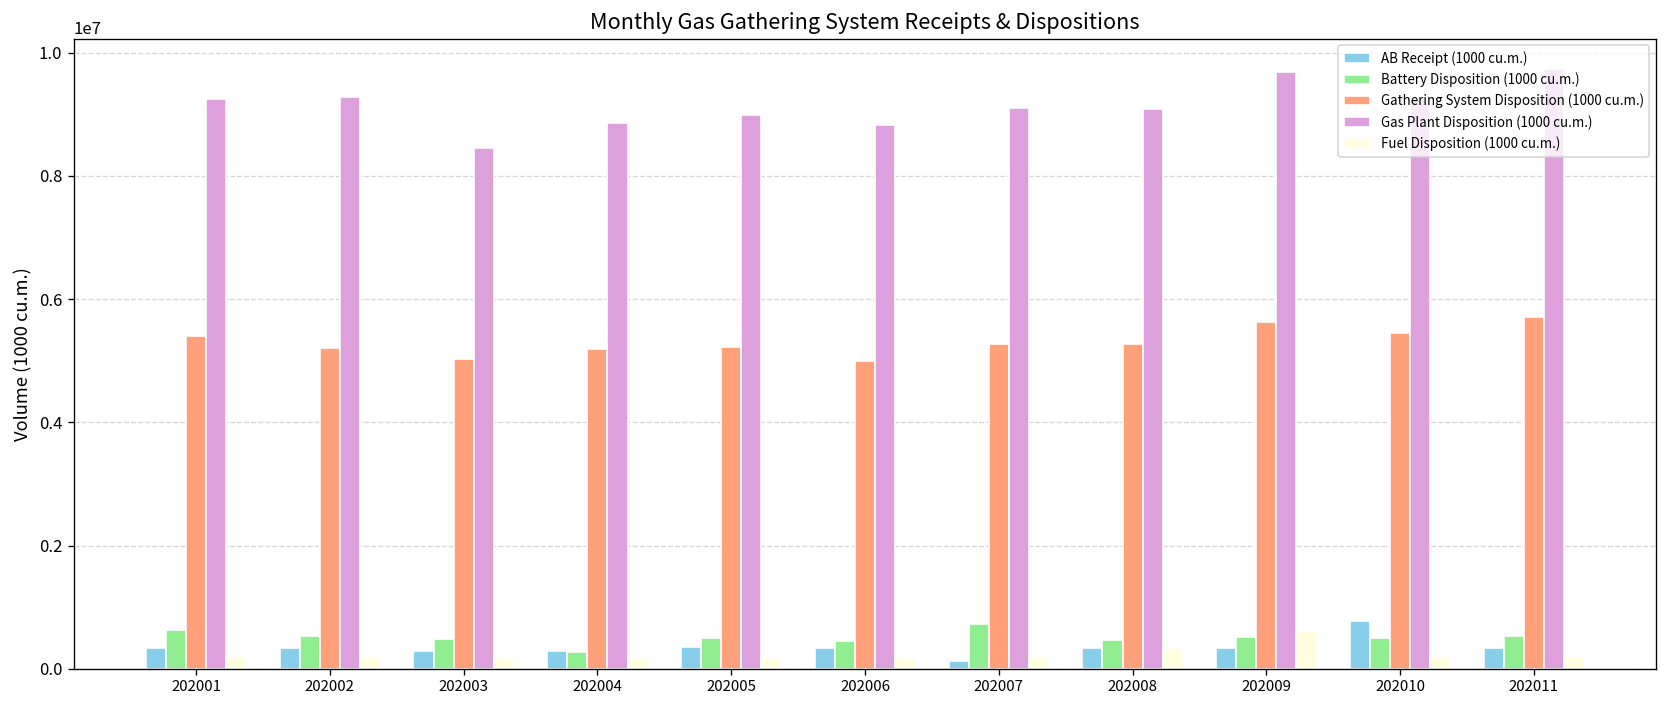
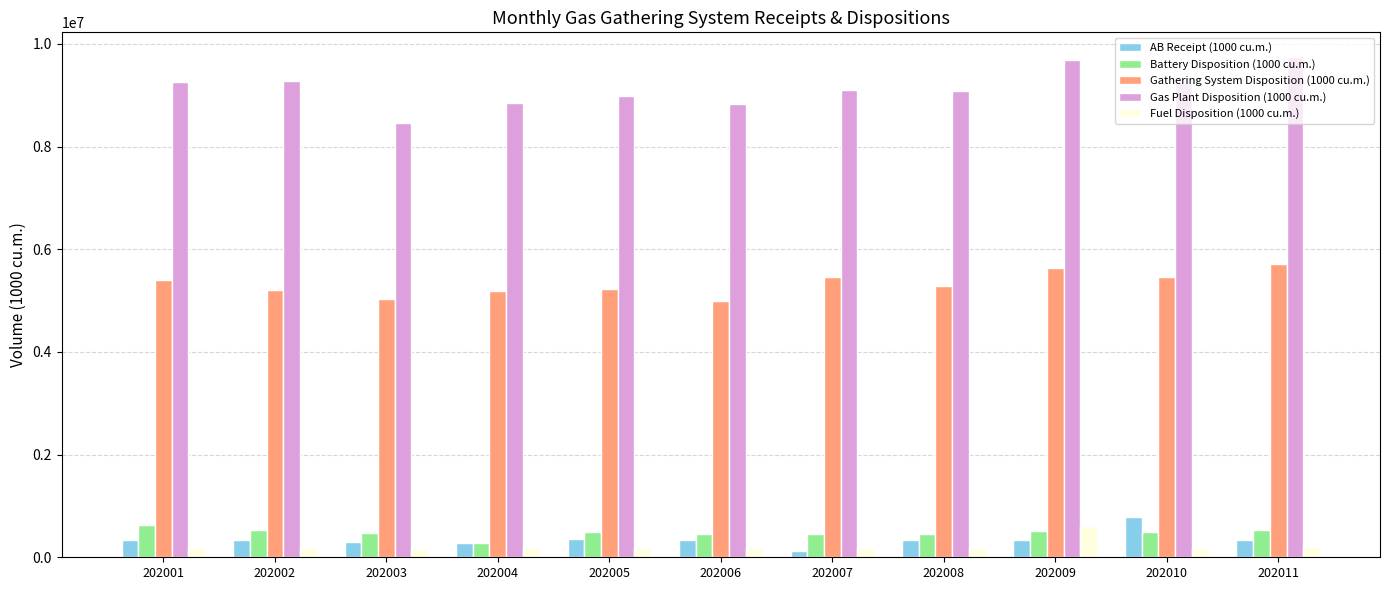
  {
    "AB Receipt (1000 cu.m.)": {
      "202001": 300000,
      "202002": 300000,
      "202003": 300000,
      "202004": 300000,
      "202005": 400000,
      "202006": 300000,
      "202007": 100000,
      "202008": 300000,
      "202009": 300000,
      "202010": 800000,
      "202011": 300000
    },
    "Battery Disposition (1000 cu.m.)": {
      "202001": 600000,
      "202002": 500000,
      "202003": 500000,
      "202004": 300000,
      "202005": 500000,
      "202006": 500000,
-     "202007": 700000,
+     "202007": 500000,
      "202008": 500000,
      "202009": 500000,
      "202010": 500000,
      "202011": 500000
    },
    "Gathering System Disposition (1000 cu.m.)": {
      "202001": 5400000,
      "202002": 5200000,
      "202003": 5000000,
      "202004": 5200000,
      "202005": 5200000,
      "202006": 5000000,
-     "202007": 5300000,
+     "202007": 5500000,
      "202008": 5300000,
      "202009": 5600000,
      "202010": 5500000,
      "202011": 5700000
    },
    "Gas Plant Disposition (1000 cu.m.)": {
      "202001": 9200000,
      "202002": 9300000,
      "202003": 8500000,
      "202004": 8900000,
      "202005": 9000000,
      "202006": 8800000,
      "202007": 9100000,
      "202008": 9100000,
      "202009": 9700000
    },
    "Fuel Disposition (1000 cu.m.)": {
      "202001": 200000,
      "202002": 200000,
      "202003": 200000,
      "202004": 200000,
      "202005": 200000,
      "202006": 200000,
      "202007": 200000,
-     "202008": 300000,
+     "202008": 200000,
      "202009": 600000,
      "202010": 200000,
      "202011": 200000
    }
  }
